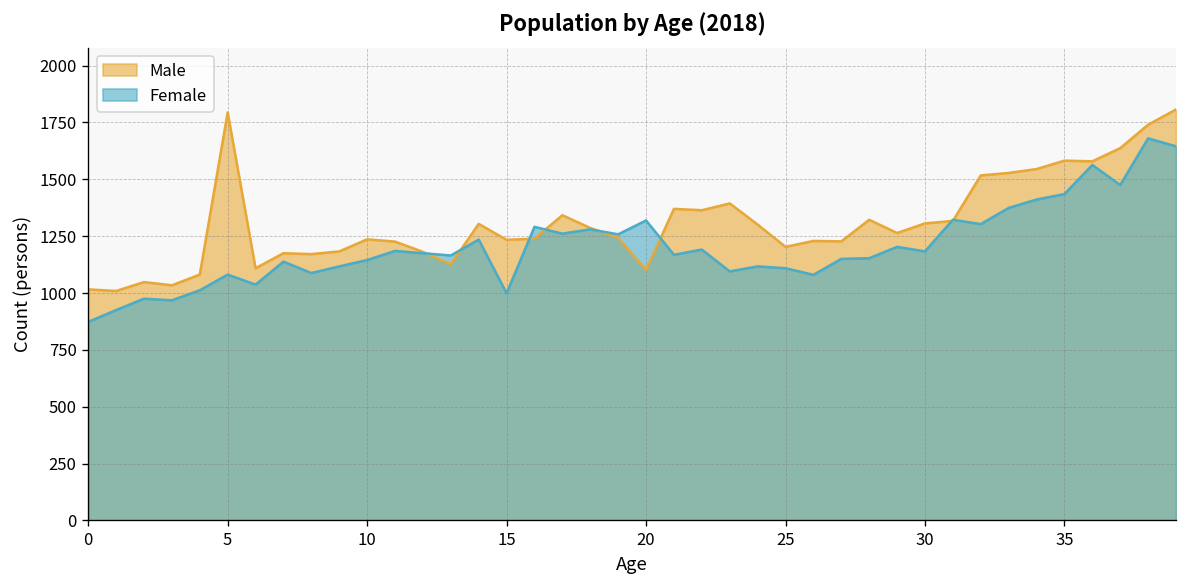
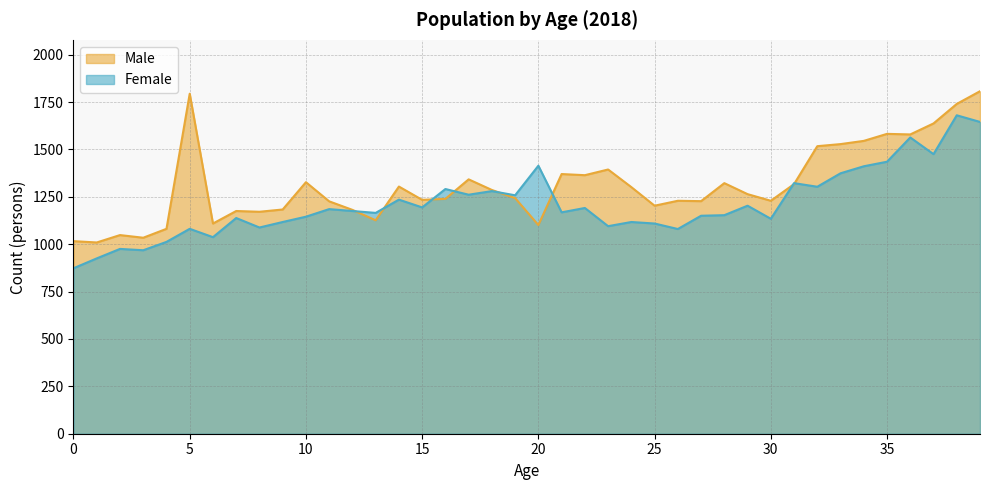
  {
    "Male": {
      "0": 1020,
      "5": 1790,
-     "10": 1240,
+     "10": 1330,
      "15": 1230,
      "20": 1100,
      "25": 1200,
-     "30": 1310,
+     "30": 1230,
      "35": 1580
    },
    "Female": {
      "0": 870,
      "5": 1080,
      "10": 1150,
-     "15": 1000,
-     "20": 1320,
+     "15": 1190,
+     "20": 1410,
      "25": 1110,
-     "30": 1180,
+     "30": 1130,
      "35": 1440
    }
  }
